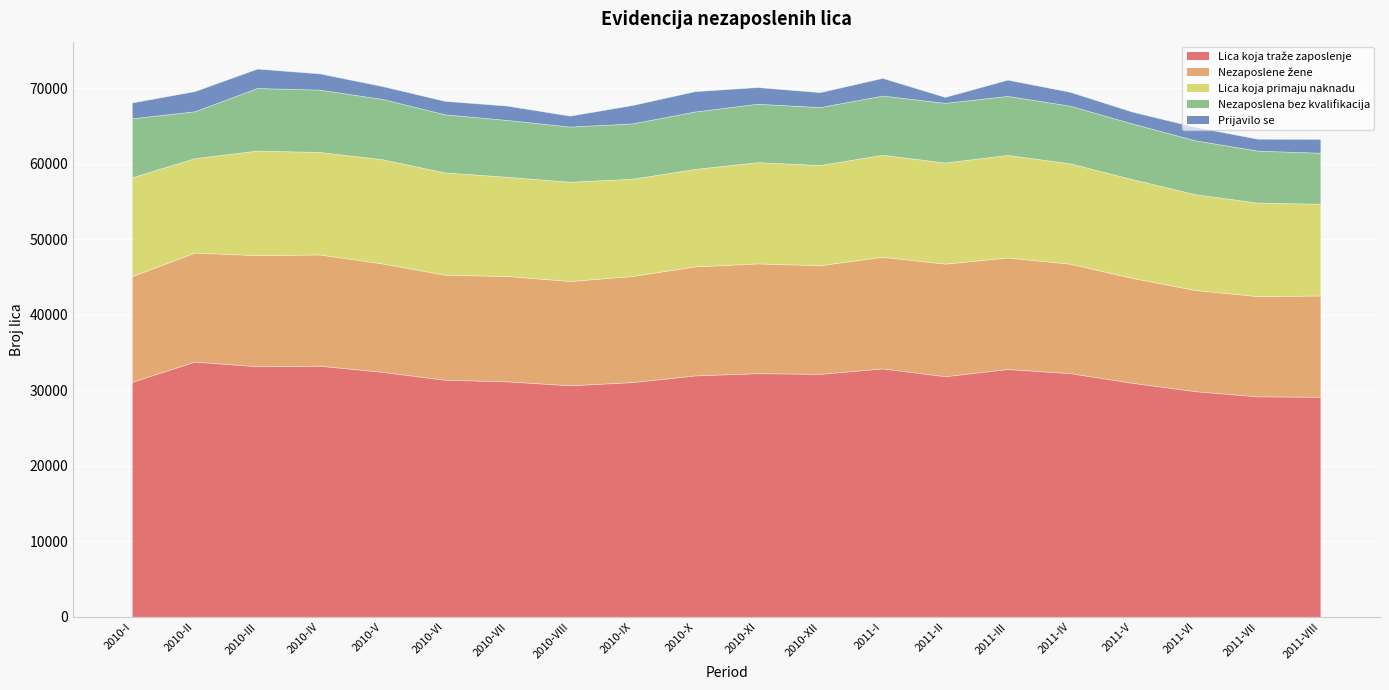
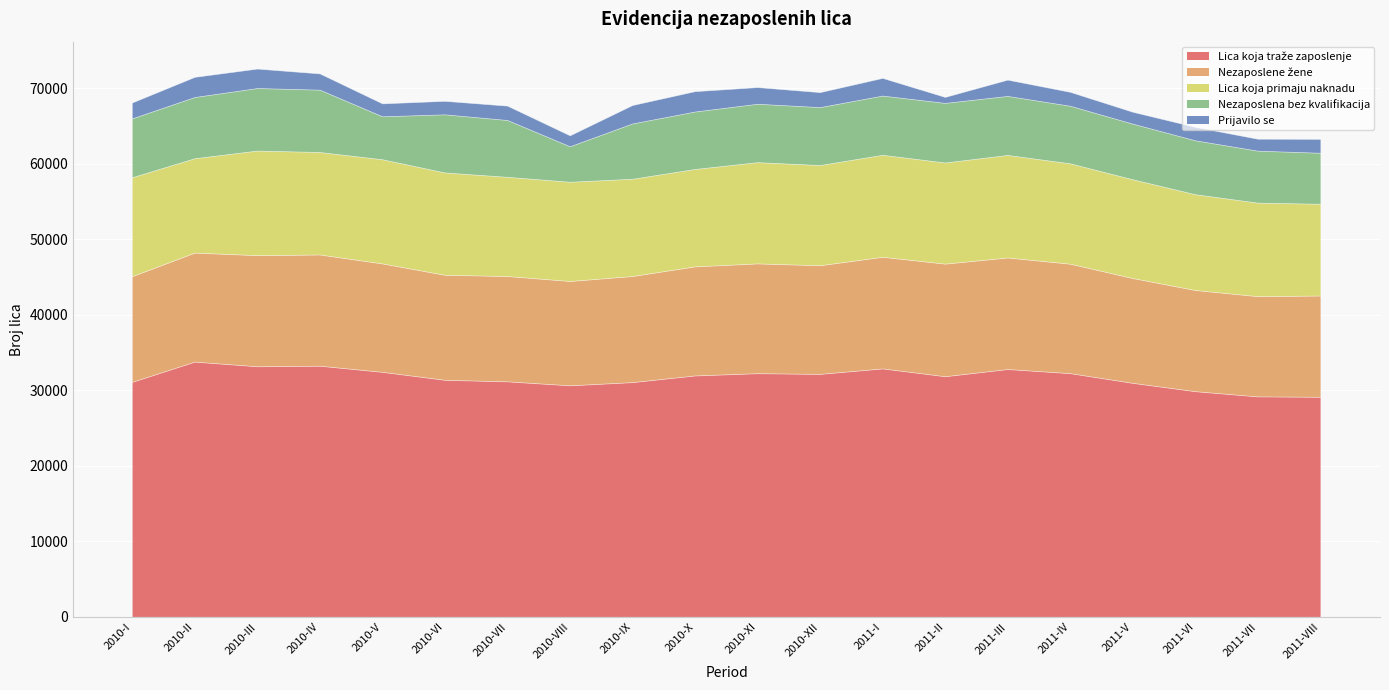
  {
    "Lica koja traže zaposlenje": {
      "2010-I": 31000,
      "2010-II": 34000,
      "2010-III": 33000,
      "2010-IV": 33000,
      "2010-V": 32000,
      "2010-VI": 31000,
      "2010-VII": 31000,
      "2010-VIII": 31000,
      "2010-IX": 31000,
      "2010-X": 32000,
      "2010-XI": 32000,
      "2010-XII": 32000,
      "2011-I": 33000,
      "2011-II": 32000,
      "2011-III": 33000,
      "2011-IV": 32000,
      "2011-V": 31000,
      "2011-VI": 30000,
      "2011-VII": 29000,
      "2011-VIII": 29000
    },
    "Nezaposlena bez kvalifikacija": {
      "2010-I": 8000,
-     "2010-II": 6000,
+     "2010-II": 8000,
      "2010-III": 8000,
      "2010-IV": 8000,
-     "2010-V": 8000,
+     "2010-V": 6000,
      "2010-VI": 8000,
      "2010-VII": 8000,
-     "2010-VIII": 7000,
+     "2010-VIII": 5000,
      "2010-IX": 7000,
      "2010-X": 8000,
      "2010-XI": 8000,
      "2010-XII": 8000,
      "2011-I": 8000,
      "2011-II": 8000,
      "2011-III": 8000,
      "2011-IV": 8000,
      "2011-V": 7000,
      "2011-VI": 7000,
      "2011-VII": 7000,
      "2011-VIII": 7000
    },
    "Prijavilo se": {
      "2010-I": 2000,
      "2010-II": 3000,
      "2010-III": 3000,
      "2010-IV": 2000,
      "2010-V": 2000,
      "2010-VI": 2000,
      "2010-VII": 2000,
      "2010-VIII": 1000,
      "2010-IX": 2000,
      "2010-X": 3000,
      "2010-XI": 2000,
      "2010-XII": 2000,
      "2011-I": 2000,
      "2011-II": 1000,
      "2011-III": 2000,
      "2011-IV": 2000,
      "2011-V": 2000,
      "2011-VII": 2000,
      "2011-VIII": 2000
    }
  }
